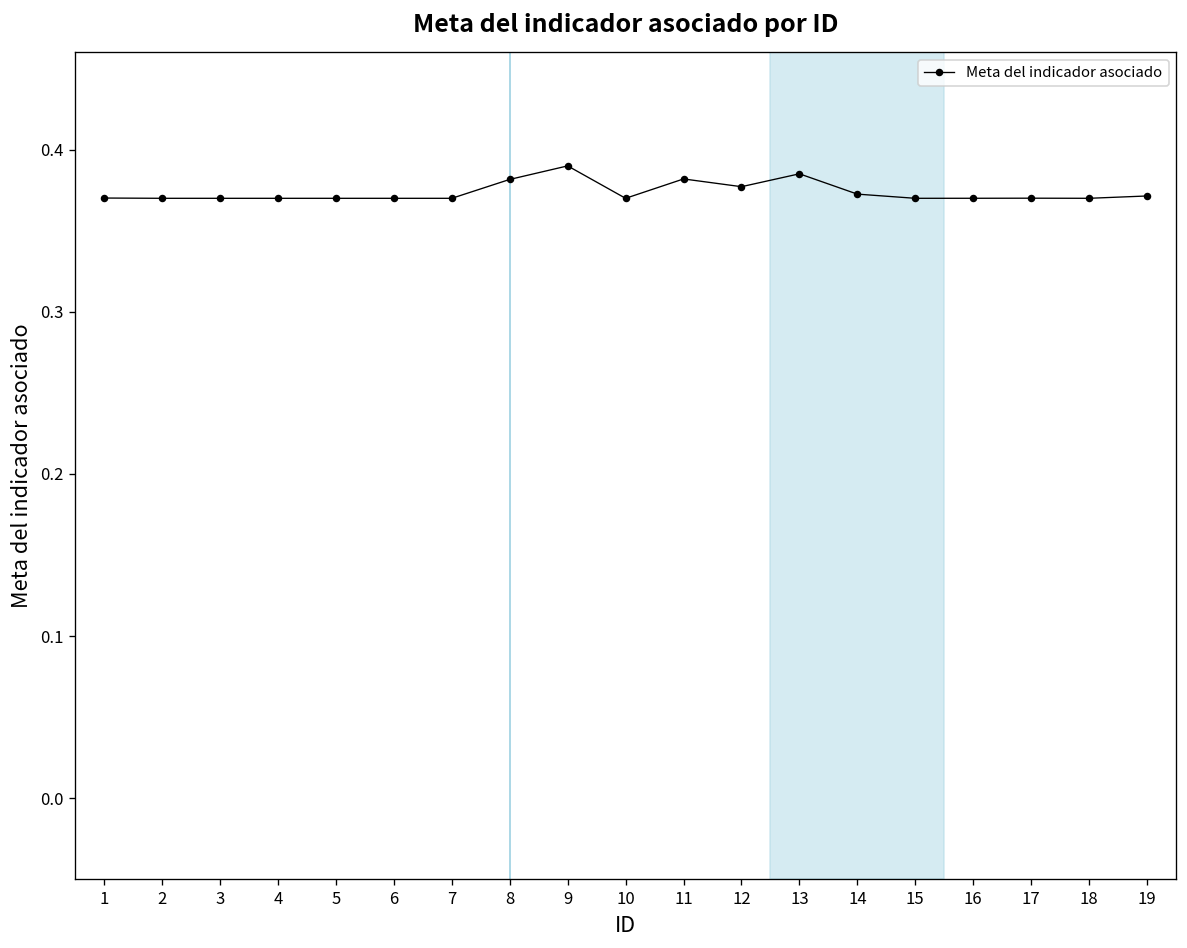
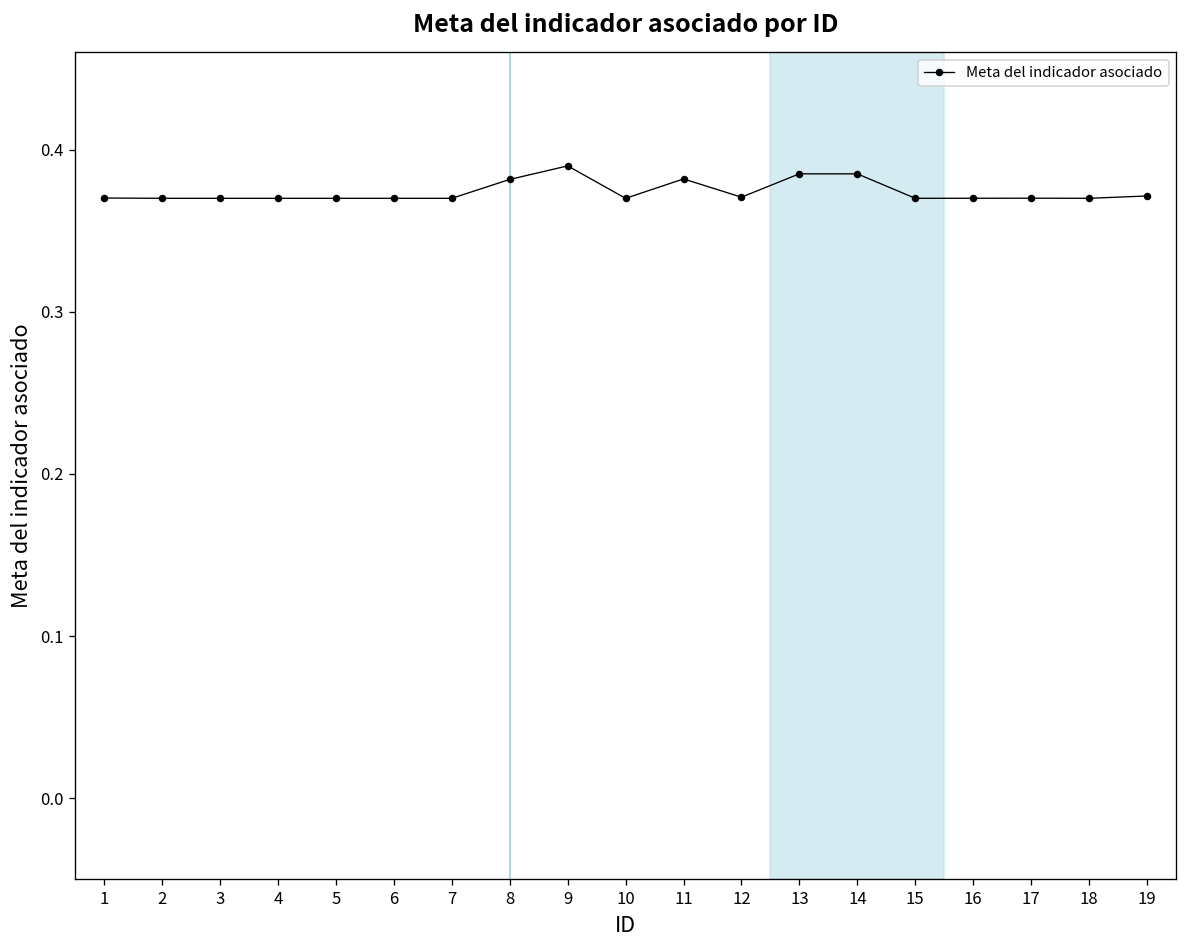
  {
    "1": 0.370,
    "2": 0.370,
    "3": 0.370,
    "4": 0.370,
    "5": 0.370,
    "6": 0.370,
    "7": 0.370,
    "8": 0.382,
    "9": 0.390,
    "10": 0.370,
    "11": 0.382,
-   "12": 0.377,
+   "12": 0.371,
    "13": 0.385,
-   "14": 0.373,
+   "14": 0.385,
    "15": 0.370,
    "16": 0.370,
    "17": 0.370,
    "18": 0.370,
    "19": 0.371
  }
